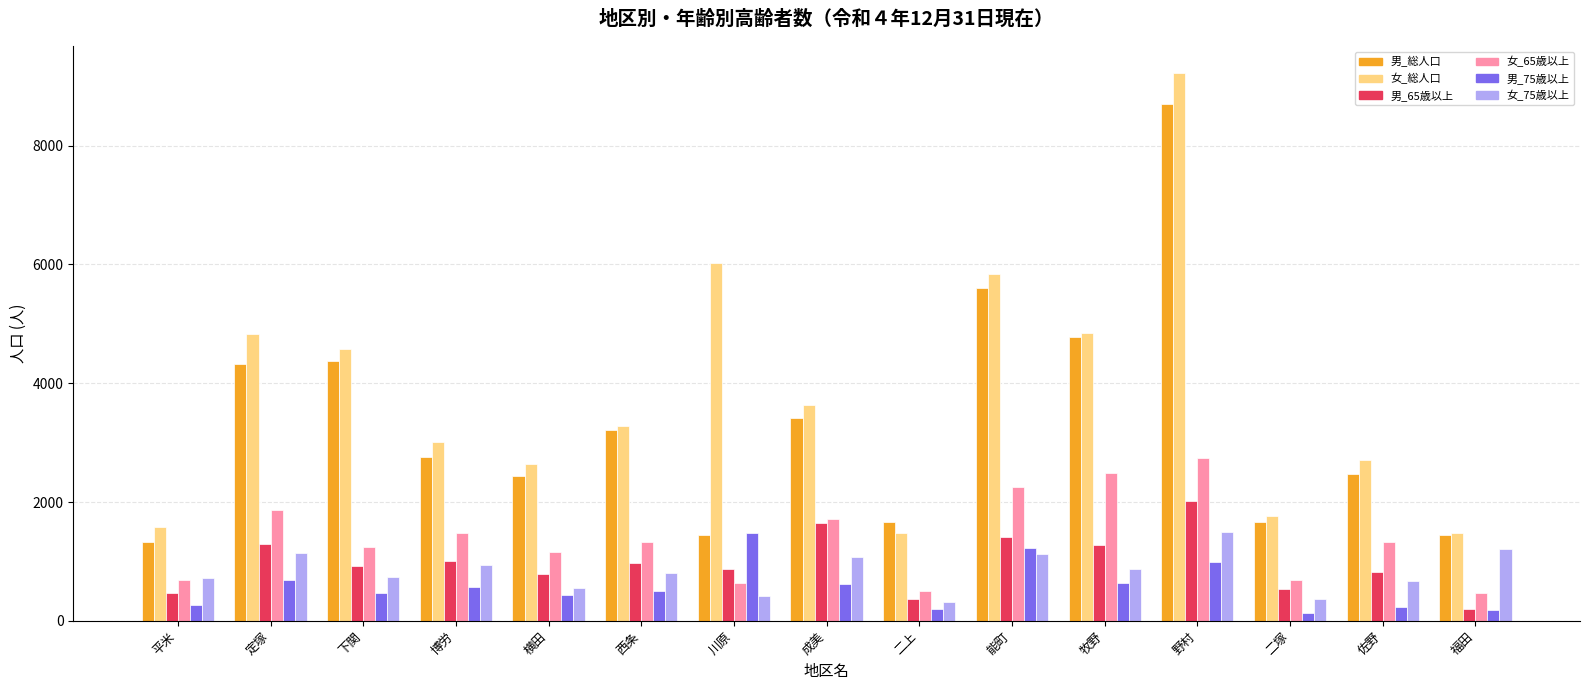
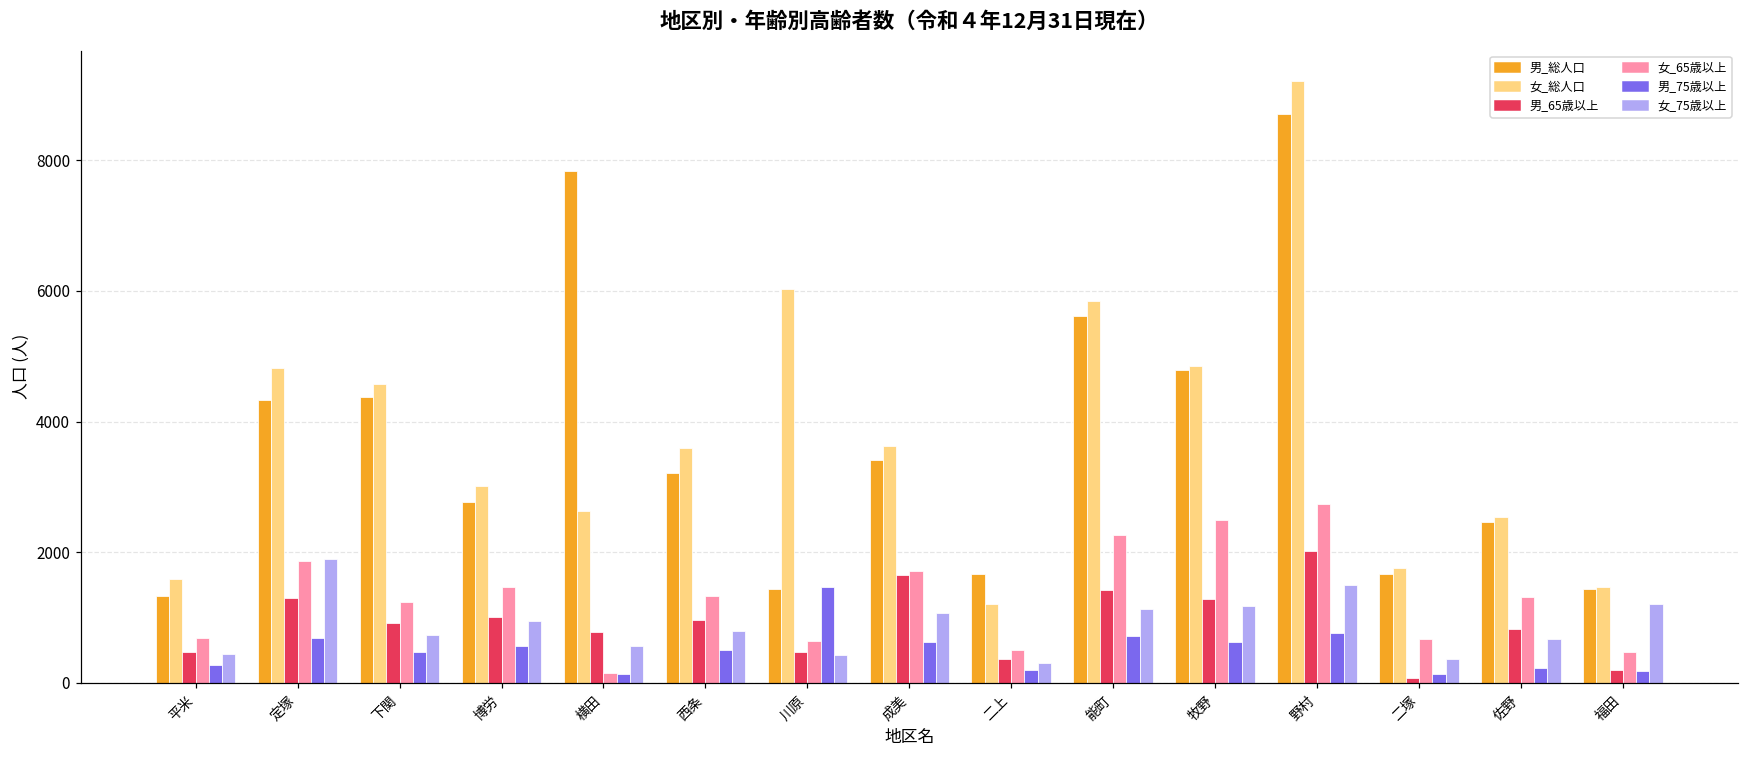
  {
    "男_総人口": {
      "平米": 1300,
      "定塚": 4300,
      "下関": 4400,
      "博労": 2800,
-     "横田": 2400,
+     "横田": 7800,
      "西条": 3200,
      "川原": 1400,
      "成美": 3400,
      "二上": 1700,
      "能町": 5600,
      "牧野": 4800,
      "野村": 8700,
      "二塚": 1700,
      "佐野": 2500,
      "福田": 1400
    },
    "女_総人口": {
      "平米": 1600,
      "定塚": 4800,
      "下関": 4600,
      "博労": 3000,
      "横田": 2600,
-     "西条": 3300,
+     "西条": 3600,
      "川原": 6000,
      "成美": 3600,
-     "二上": 1500,
+     "二上": 1200,
      "能町": 5800,
      "牧野": 4800,
      "野村": 9200,
      "二塚": 1800,
-     "佐野": 2700,
+     "佐野": 2500,
      "福田": 1500
    },
    "男_65歳以上": {
      "平米": 500,
      "定塚": 1300,
      "下関": 900,
      "博労": 1000,
      "横田": 800,
      "西条": 1000,
-     "川原": 900,
+     "川原": 500,
      "成美": 1700,
      "二上": 400,
      "能町": 1400,
      "牧野": 1300,
      "野村": 2000,
-     "二塚": 500,
+     "二塚": 100,
      "佐野": 800,
      "福田": 200
    },
    "女_65歳以上": {
      "平米": 700,
      "定塚": 1900,
      "下関": 1200,
      "博労": 1500,
-     "横田": 1200,
+     "横田": 100,
      "西条": 1300,
      "川原": 600,
      "成美": 1700,
      "二上": 500,
      "能町": 2300,
      "牧野": 2500,
      "野村": 2700,
      "二塚": 700,
      "佐野": 1300,
      "福田": 500
    },
    "男_75歳以上": {
      "平米": 300,
      "定塚": 700,
      "下関": 500,
      "博労": 600,
-     "横田": 400,
+     "横田": 100,
      "西条": 500,
      "川原": 1500,
      "成美": 600,
      "二上": 200,
-     "能町": 1200,
+     "能町": 700,
      "牧野": 600,
-     "野村": 1000,
+     "野村": 800,
      "二塚": 100,
      "佐野": 200,
      "福田": 200
    },
    "女_75歳以上": {
-     "平米": 700,
-     "定塚": 1100,
+     "平米": 400,
+     "定塚": 1900,
      "下関": 700,
      "博労": 900,
      "横田": 600,
      "西条": 800,
      "川原": 400,
      "成美": 1100,
      "二上": 300,
      "能町": 1100,
-     "牧野": 900,
+     "牧野": 1200,
      "野村": 1500,
      "二塚": 400,
      "佐野": 700,
      "福田": 1200
    }
  }
